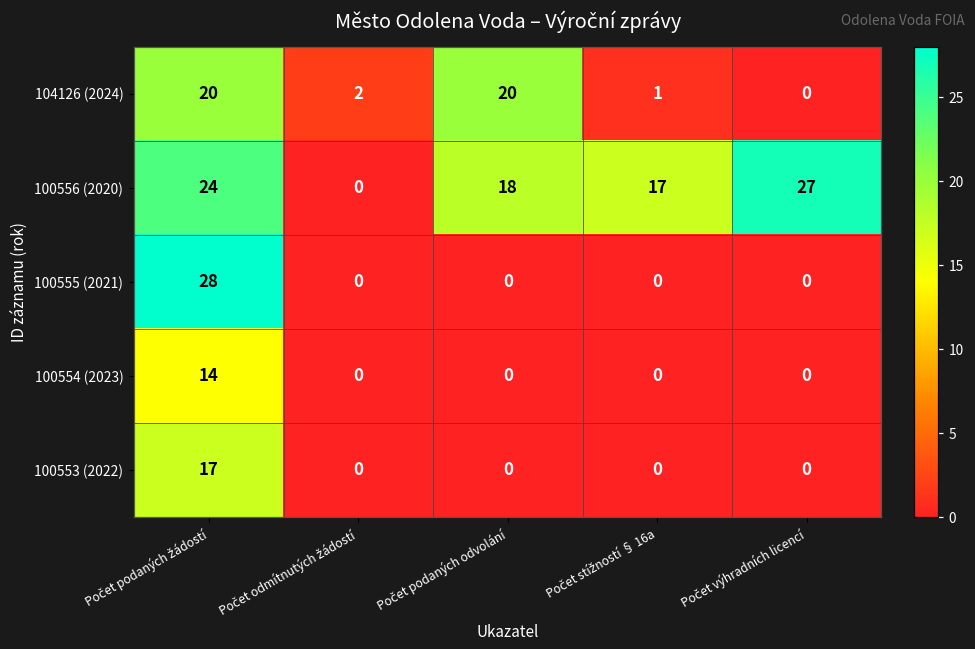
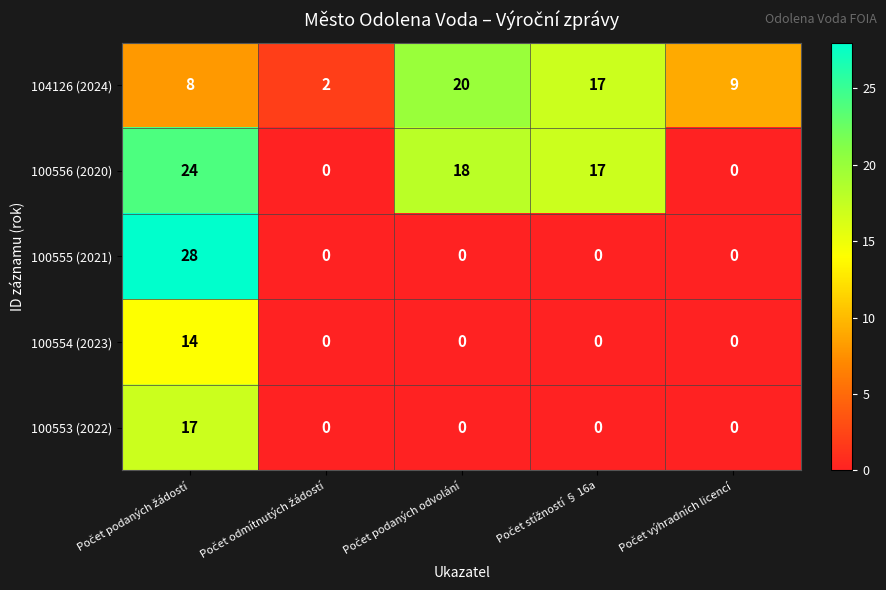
  {
    "104126 (2024)": {
-     "Počet podaných žádostí": 20,
+     "Počet podaných žádostí": 8,
      "Počet odmítnutých žádostí": 2,
      "Počet podaných odvolání": 20,
-     "Počet stížností § 16a": 1,
-     "Počet výhradních licencí": 0
+     "Počet stížností § 16a": 17,
+     "Počet výhradních licencí": 9
    },
    "100556 (2020)": {
      "Počet podaných žádostí": 24,
      "Počet odmítnutých žádostí": 0,
      "Počet podaných odvolání": 18,
      "Počet stížností § 16a": 17,
-     "Počet výhradních licencí": 27
+     "Počet výhradních licencí": 0
    },
    "100555 (2021)": {
      "Počet podaných žádostí": 28,
      "Počet odmítnutých žádostí": 0,
      "Počet podaných odvolání": 0,
      "Počet stížností § 16a": 0,
      "Počet výhradních licencí": 0
    },
    "100554 (2023)": {
      "Počet podaných žádostí": 14,
      "Počet odmítnutých žádostí": 0,
      "Počet podaných odvolání": 0,
      "Počet stížností § 16a": 0,
      "Počet výhradních licencí": 0
    },
    "100553 (2022)": {
      "Počet podaných žádostí": 17,
      "Počet odmítnutých žádostí": 0,
      "Počet podaných odvolání": 0,
      "Počet stížností § 16a": 0,
      "Počet výhradních licencí": 0
    }
  }
